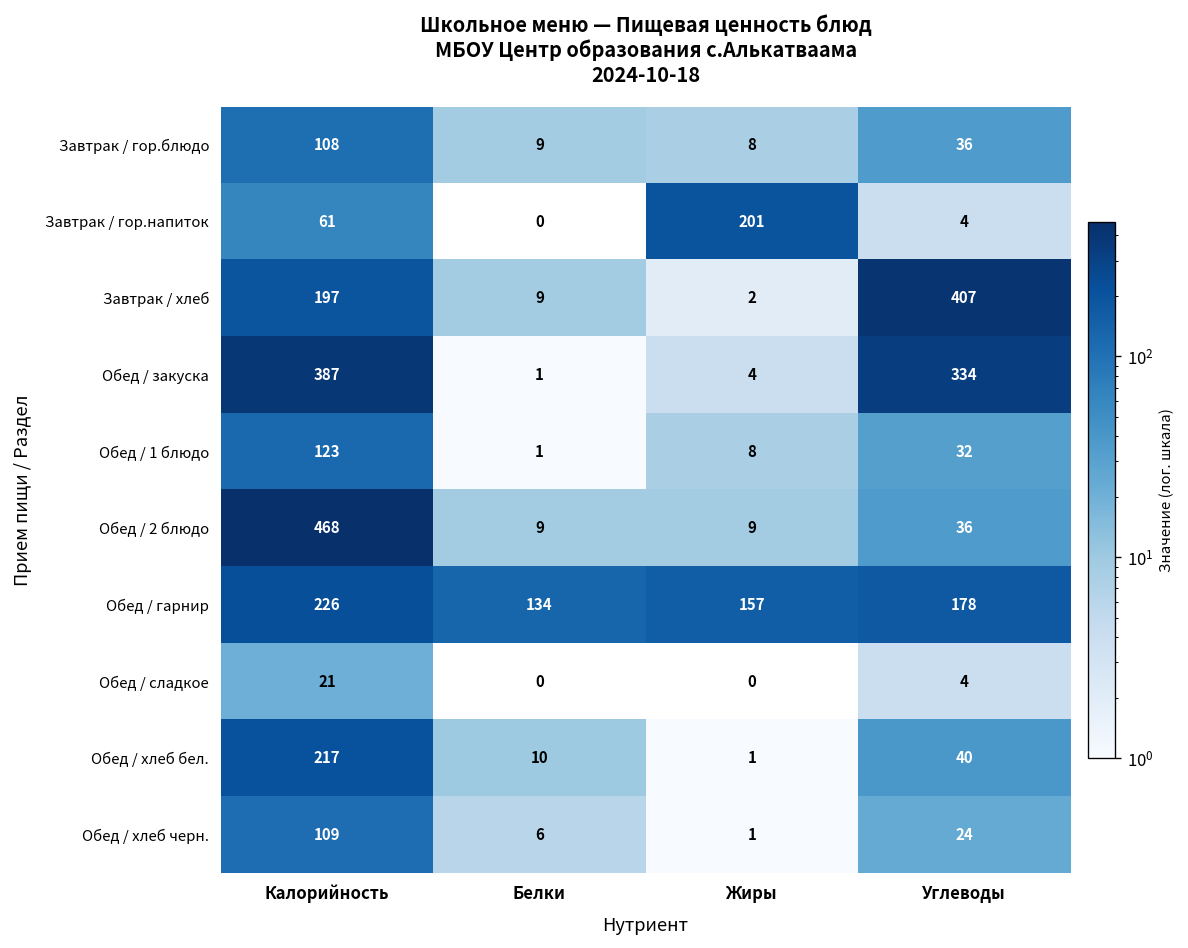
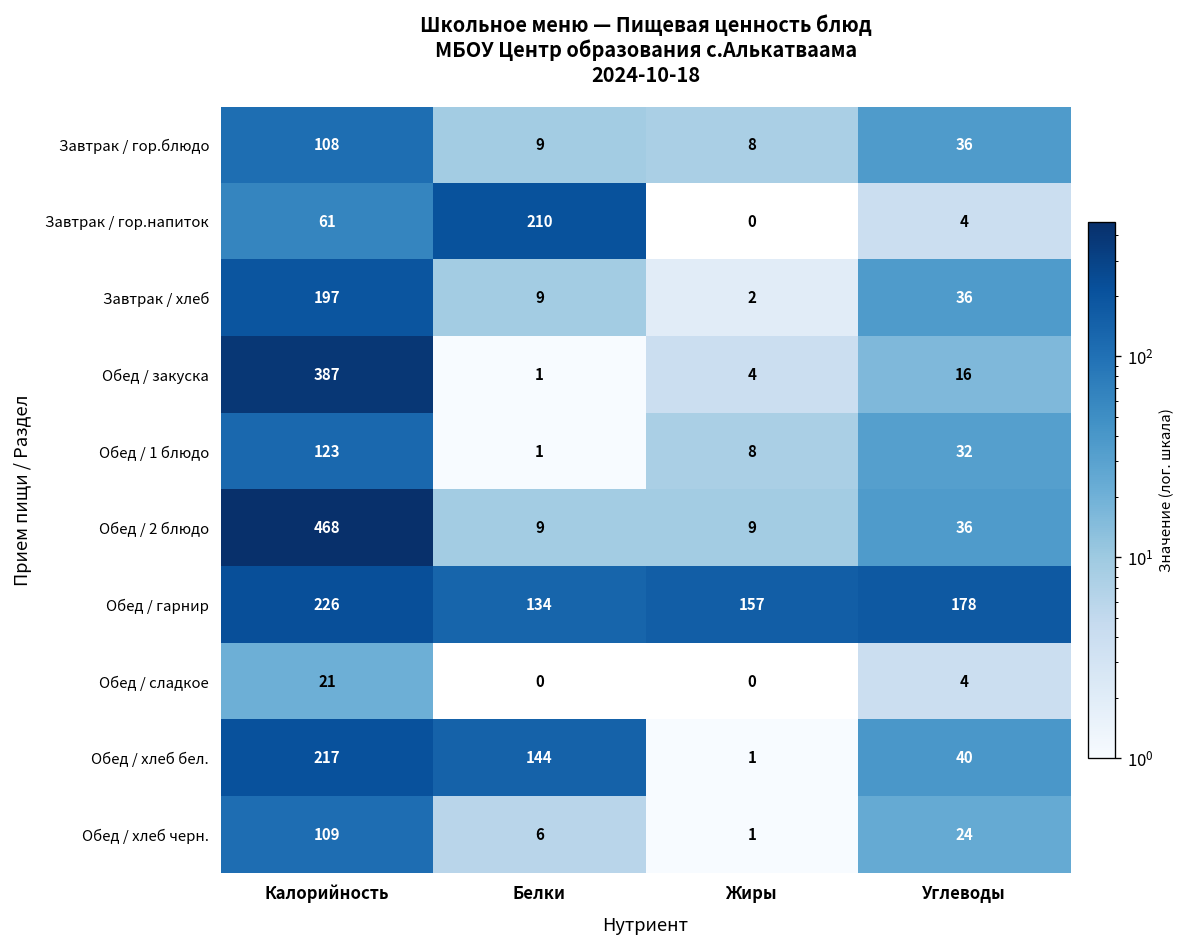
  {
    "Завтрак / гор.блюдо": {
      "Калорийность": 108,
      "Белки": 9,
      "Жиры": 8,
      "Углеводы": 36
    },
    "Завтрак / гор.напиток": {
      "Калорийность": 61,
-     "Белки": 0,
-     "Жиры": 201,
+     "Белки": 210,
+     "Жиры": 0,
      "Углеводы": 4
    },
    "Завтрак / хлеб": {
      "Калорийность": 197,
      "Белки": 9,
      "Жиры": 2,
-     "Углеводы": 407
+     "Углеводы": 36
    },
    "Обед / закуска": {
      "Калорийность": 387,
      "Белки": 1,
      "Жиры": 4,
-     "Углеводы": 334
+     "Углеводы": 16
    },
    "Обед / 1 блюдо": {
      "Калорийность": 123,
      "Белки": 1,
      "Жиры": 8,
      "Углеводы": 32
    },
    "Обед / 2 блюдо": {
      "Калорийность": 468,
      "Белки": 9,
      "Жиры": 9,
      "Углеводы": 36
    },
    "Обед / гарнир": {
      "Калорийность": 226,
      "Белки": 134,
      "Жиры": 157,
      "Углеводы": 178
    },
    "Обед / сладкое": {
      "Калорийность": 21,
      "Белки": 0,
      "Жиры": 0,
      "Углеводы": 4
    },
    "Обед / хлеб бел.": {
      "Калорийность": 217,
-     "Белки": 10,
+     "Белки": 144,
      "Жиры": 1,
      "Углеводы": 40
    },
    "Обед / хлеб черн.": {
      "Калорийность": 109,
      "Белки": 6,
      "Жиры": 1,
      "Углеводы": 24
    }
  }
